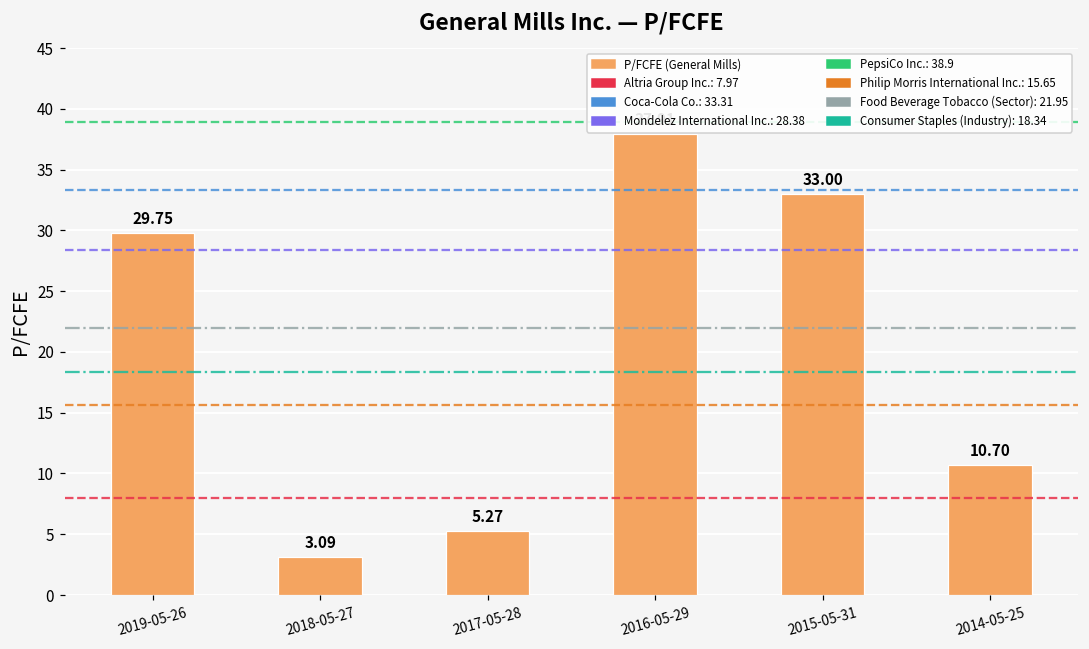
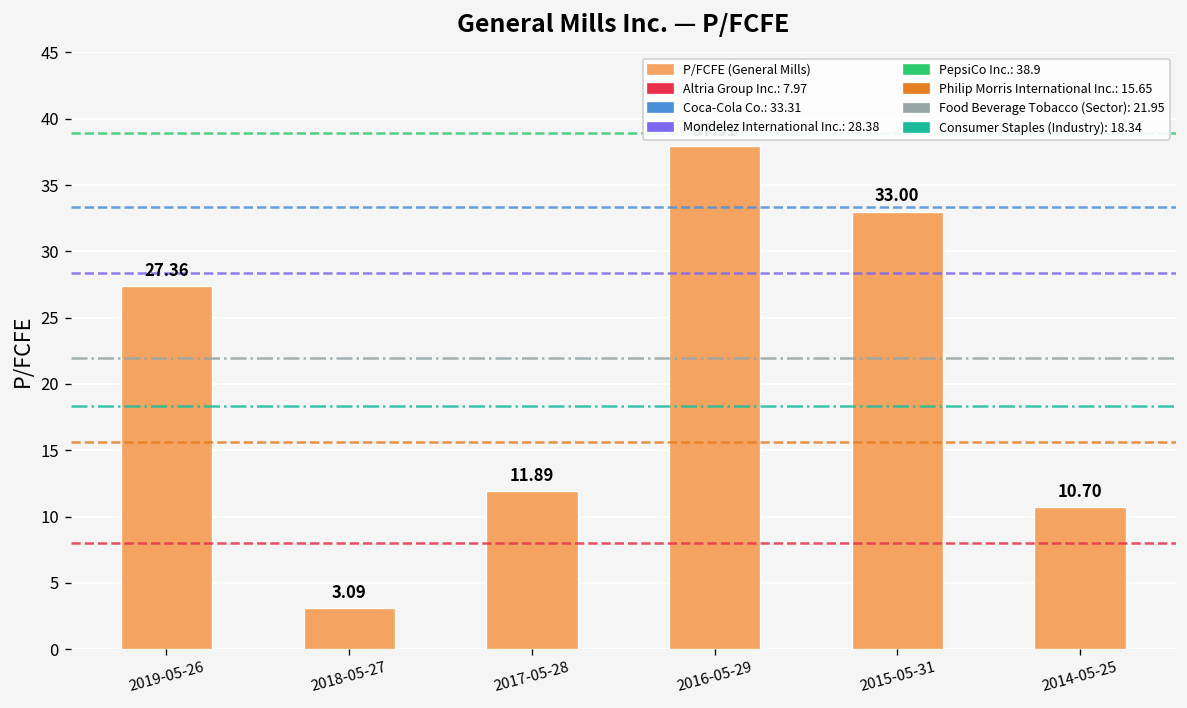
  {
-   "2019-05-26": 29.75,
+   "2019-05-26": 27.36,
    "2018-05-27": 3.09,
-   "2017-05-28": 5.27,
+   "2017-05-28": 11.89,
    "2015-05-31": 33.00,
    "2014-05-25": 10.70
  }
